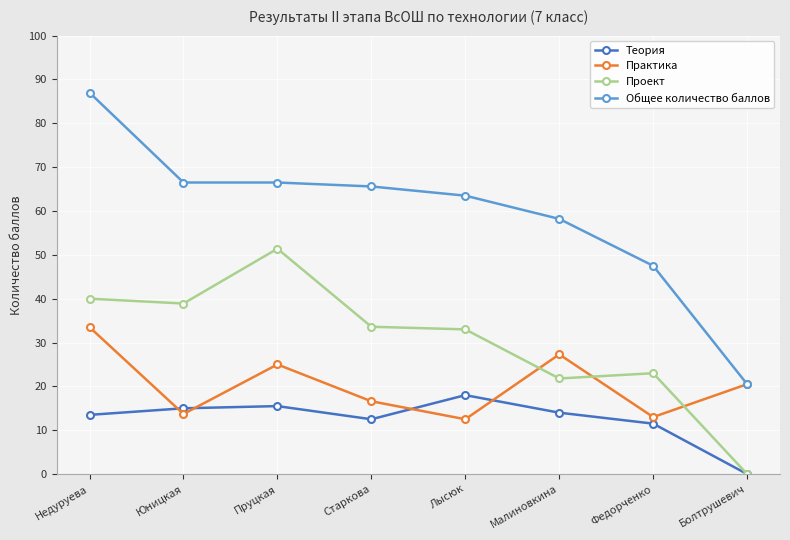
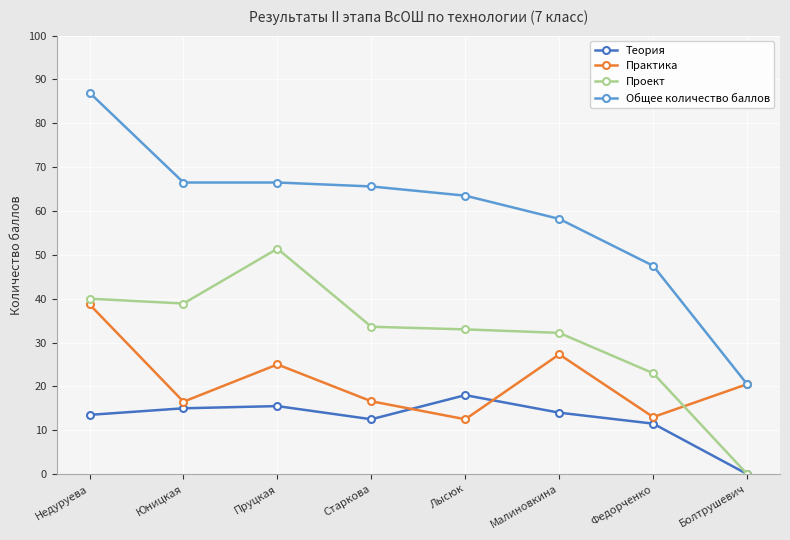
  {
    "Практика": {
-     "Недуруева": 34,
-     "Юницкая": 14,
+     "Недуруева": 39,
+     "Юницкая": 17,
      "Пруцкая": 25,
      "Старкова": 17,
      "Лысюк": 13,
      "Малиновкина": 27,
      "Федорченко": 13
    },
    "Проект": {
      "Недуруева": 40,
      "Юницкая": 39,
      "Пруцкая": 51,
      "Старкова": 34,
      "Лысюк": 33,
-     "Малиновкина": 22,
+     "Малиновкина": 32,
      "Федорченко": 23
    }
  }
